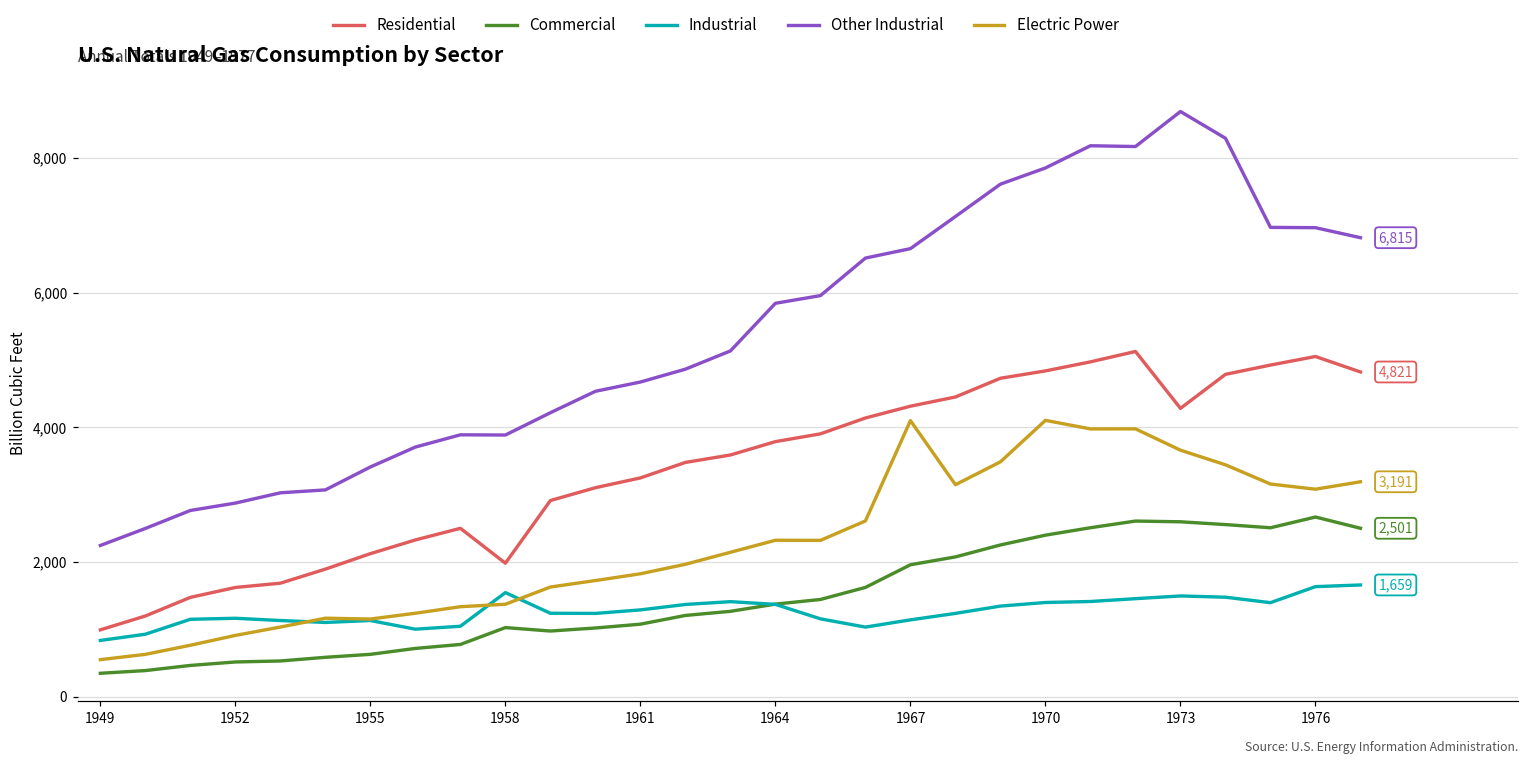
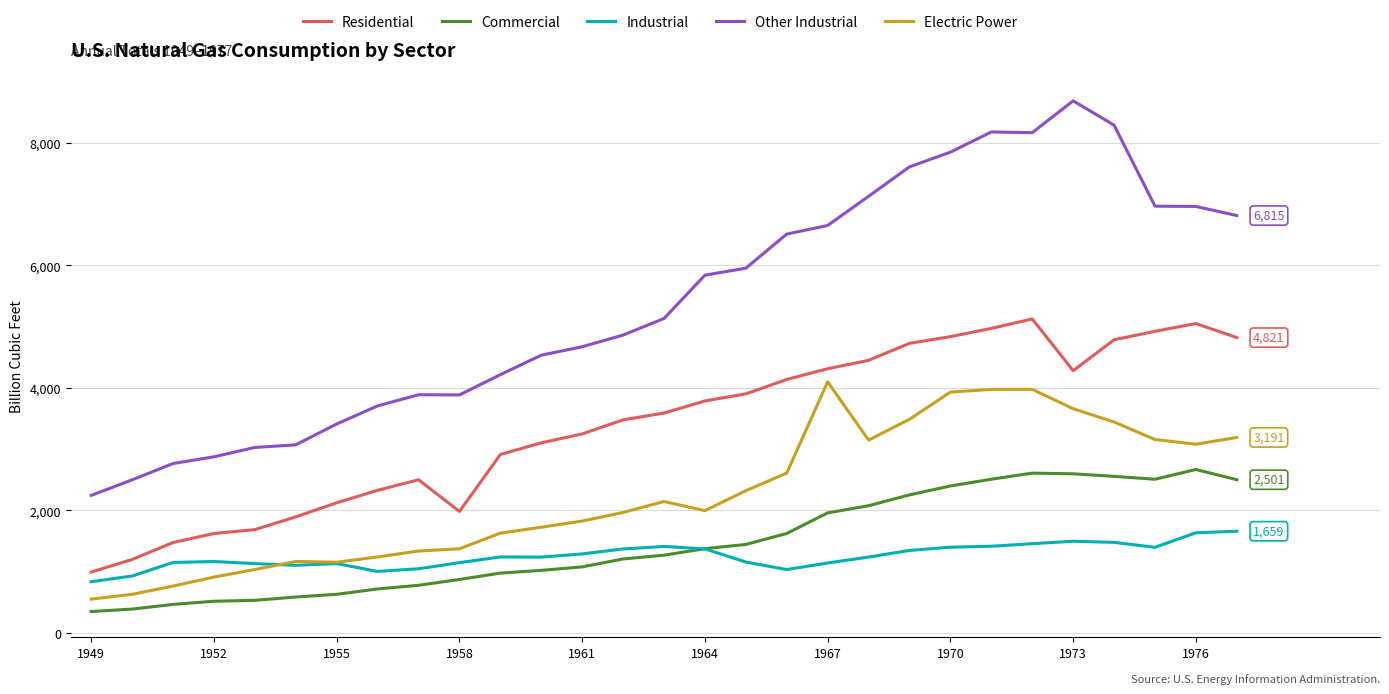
  {
    "Residential": {
      "1949": "1,000",
      "1952": "1,600",
      "1955": "2,100",
      "1958": "2,000",
      "1961": "3,200",
      "1964": "3,800",
      "1967": "4,300",
      "1970": "4,800",
      "1973": "4,300",
      "1976": "5,100"
    },
    "Commercial": {
      "1949": "300",
      "1952": "500",
      "1955": "600",
-     "1958": "1,000",
+     "1958": "900",
      "1961": "1,100",
      "1967": "2,000",
      "1970": "2,400",
      "1973": "2,600",
      "1976": "2,700"
    },
    "Industrial": {
      "1949": "800",
      "1952": "1,200",
-     "1958": "1,500",
+     "1958": "1,100",
      "1961": "1,300",
      "1967": "1,100",
      "1970": "1,400",
      "1973": "1,500",
      "1976": "1,600"
    },
    "Other Industrial": {
      "1949": "2,200",
      "1952": "2,900",
      "1955": "3,400",
      "1958": "3,900",
      "1961": "4,700",
      "1964": "5,800",
      "1967": "6,700",
      "1970": "7,900",
      "1973": "8,700",
      "1976": "7,000"
    },
    "Electric Power": {
      "1949": "600",
      "1952": "900",
      "1958": "1,400",
      "1961": "1,800",
-     "1964": "2,300",
+     "1964": "2,000",
      "1967": "4,100",
-     "1970": "4,100",
+     "1970": "3,900",
      "1973": "3,700",
      "1976": "3,100"
    }
  }
